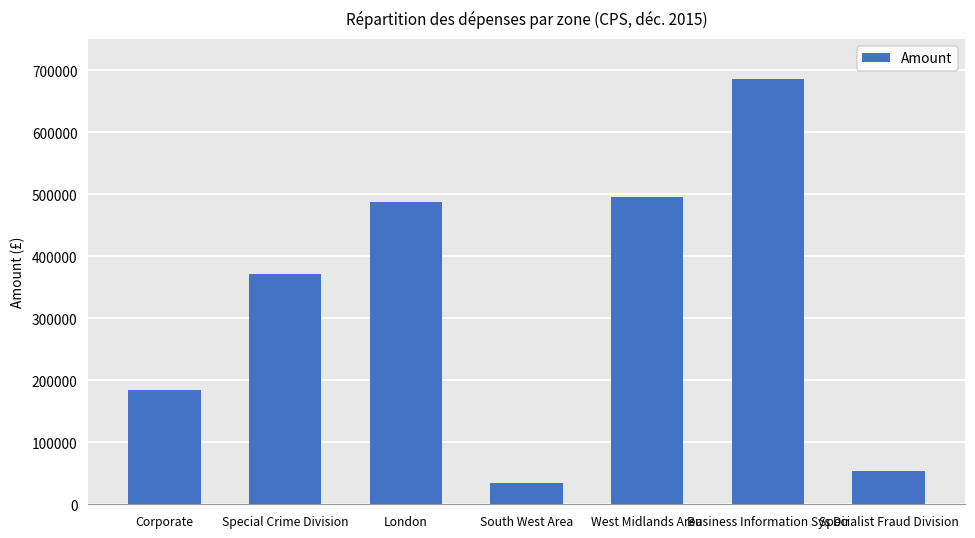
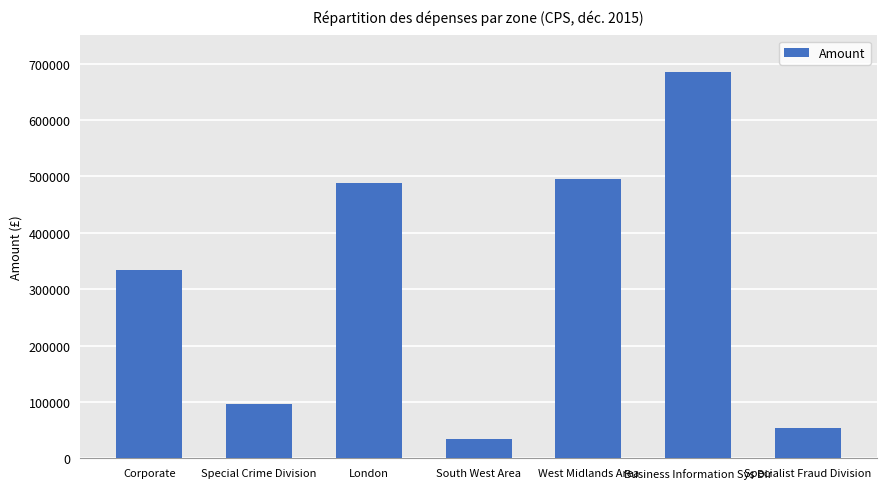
  {
-   "Corporate": 180000,
-   "Special Crime Division": 370000,
+   "Corporate": 330000,
+   "Special Crime Division": 100000,
    "London": 490000,
    "South West Area": 40000,
    "West Midlands Area": 500000
  }
